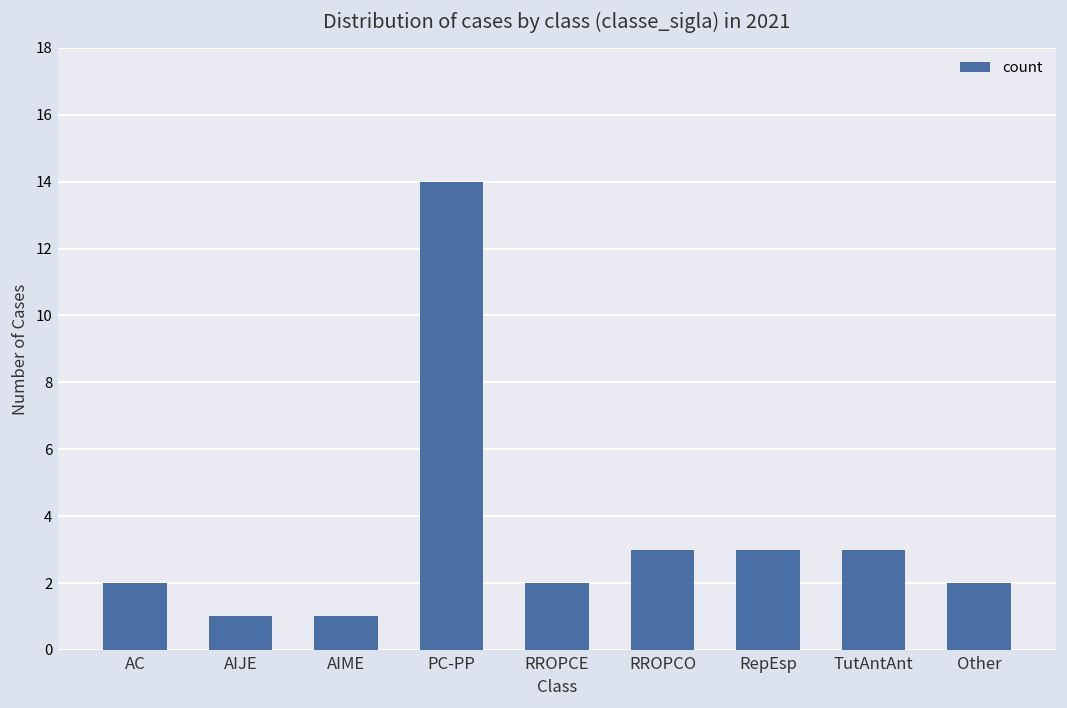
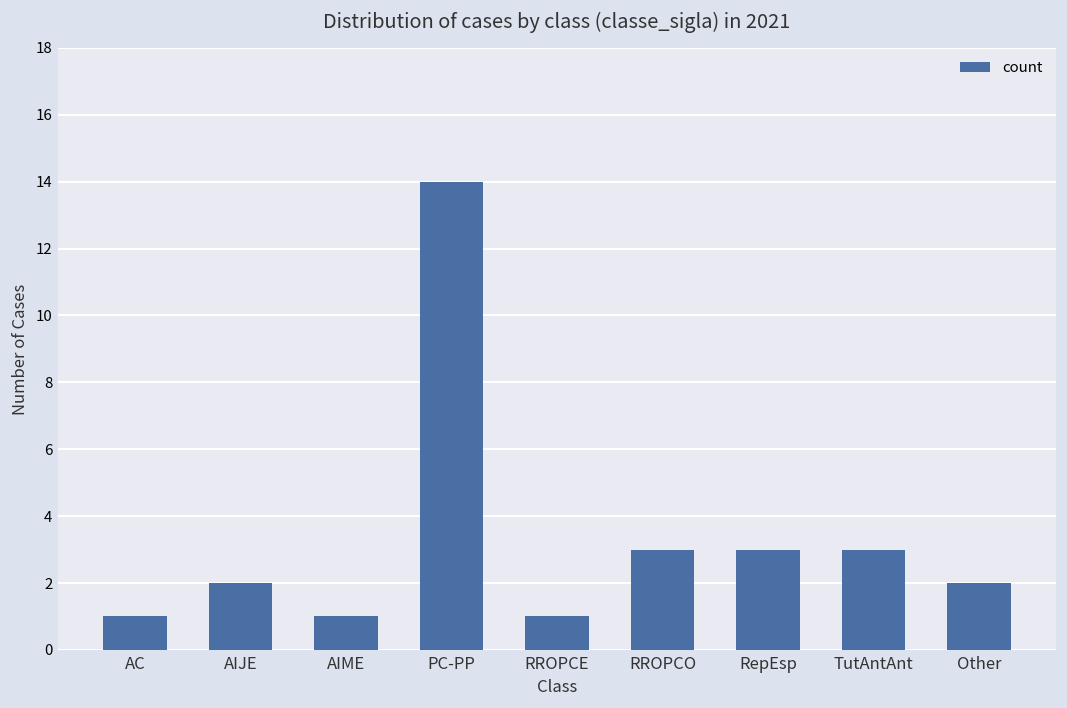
  {
-   "AC": 2,
-   "AIJE": 1,
+   "AC": 1,
+   "AIJE": 2,
    "AIME": 1,
    "PC-PP": 14,
-   "RROPCE": 2,
+   "RROPCE": 1,
    "RROPCO": 3,
    "RepEsp": 3,
    "TutAntAnt": 3,
    "Other": 2
  }
